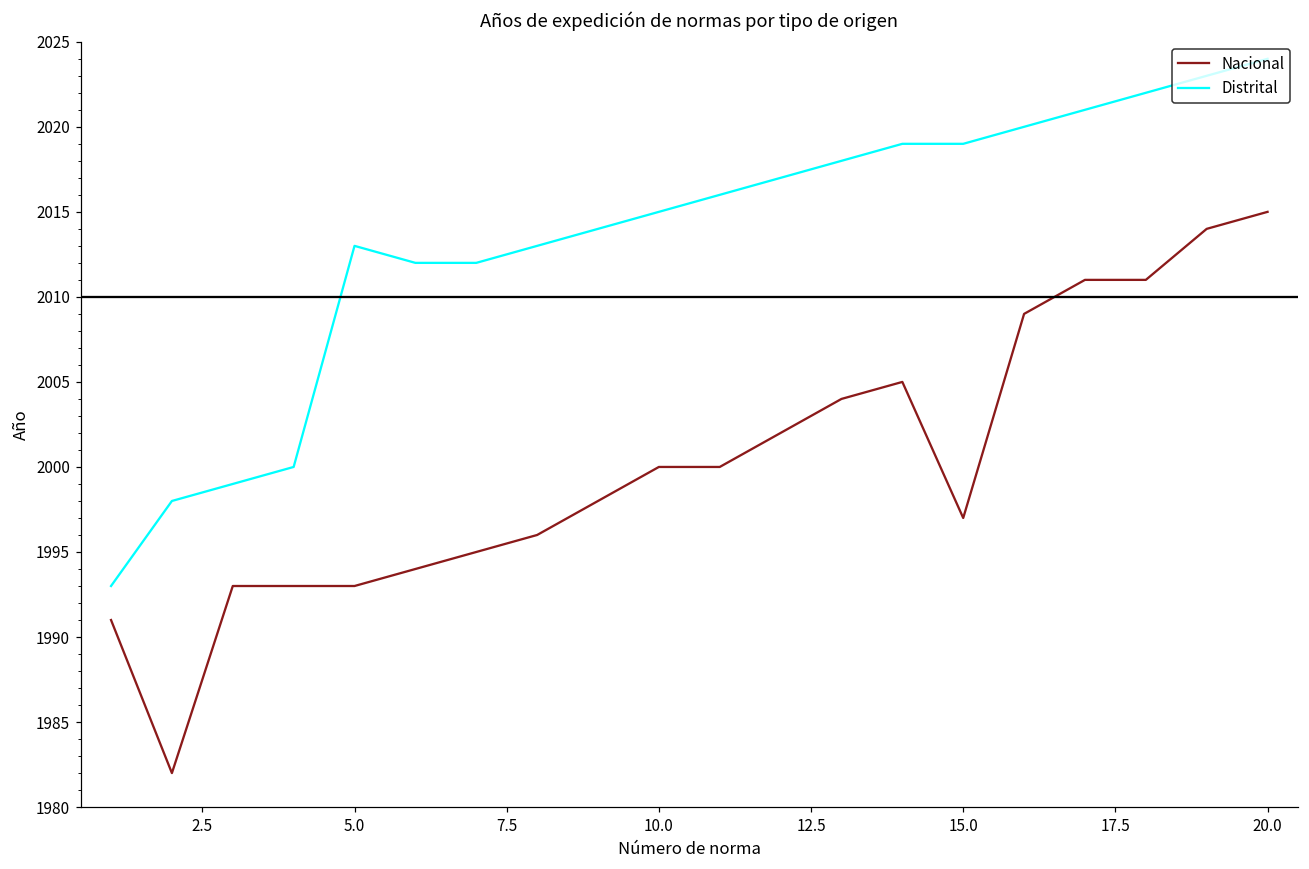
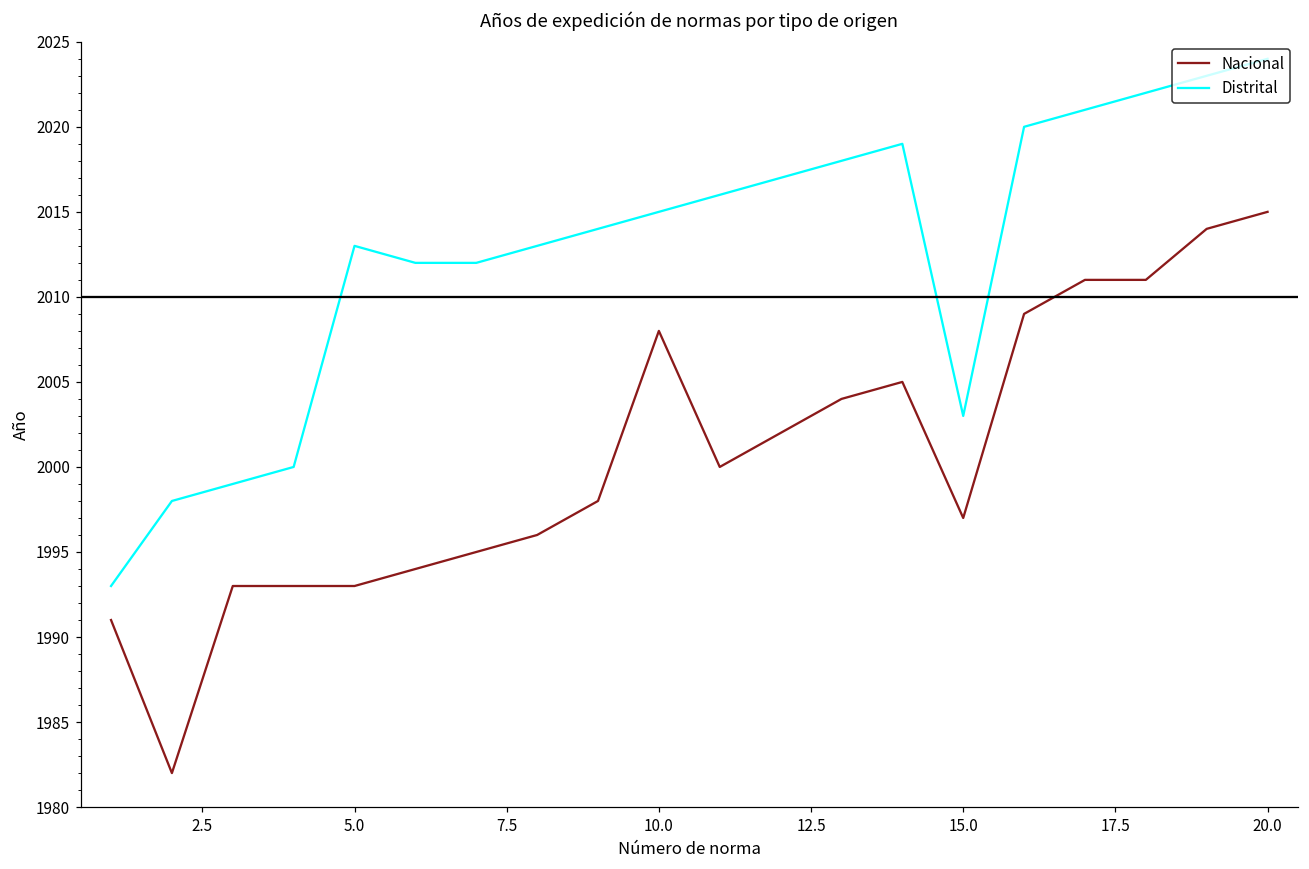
  {
    "Nacional": {
      "5.0": 1993,
-     "10.0": 2000,
+     "10.0": 2008,
      "15.0": 1997,
      "20.0": 2015
    },
    "Distrital": {
      "5.0": 2013,
      "10.0": 2015,
-     "15.0": 2019
+     "15.0": 2003
    }
  }
